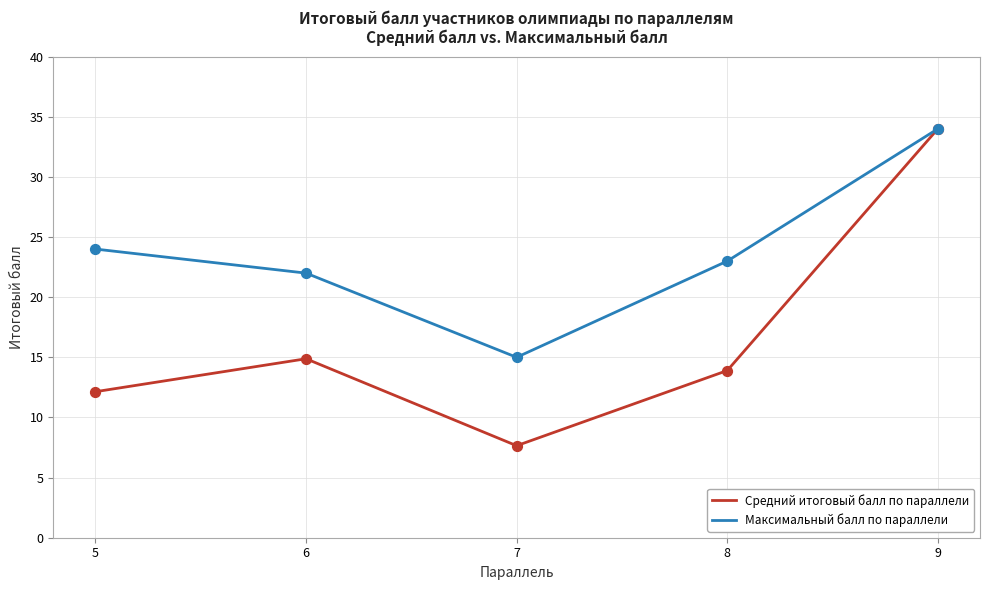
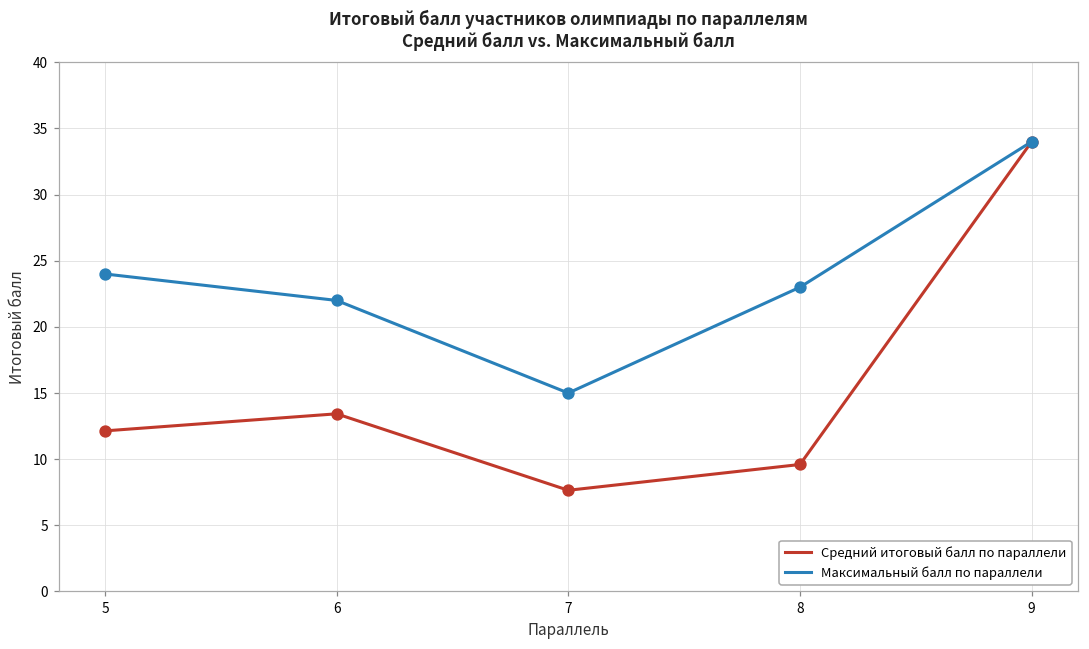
  {
    "Средний итоговый балл по параллели": {
      "5": 12.1,
-     "6": 14.9,
+     "6": 13.4,
      "7": 7.7,
-     "8": 13.9
+     "8": 9.6
    },
    "Максимальный балл по параллели": {
      "5": 24.0,
      "6": 22.0,
      "7": 15.0,
      "8": 23.0
    }
  }
